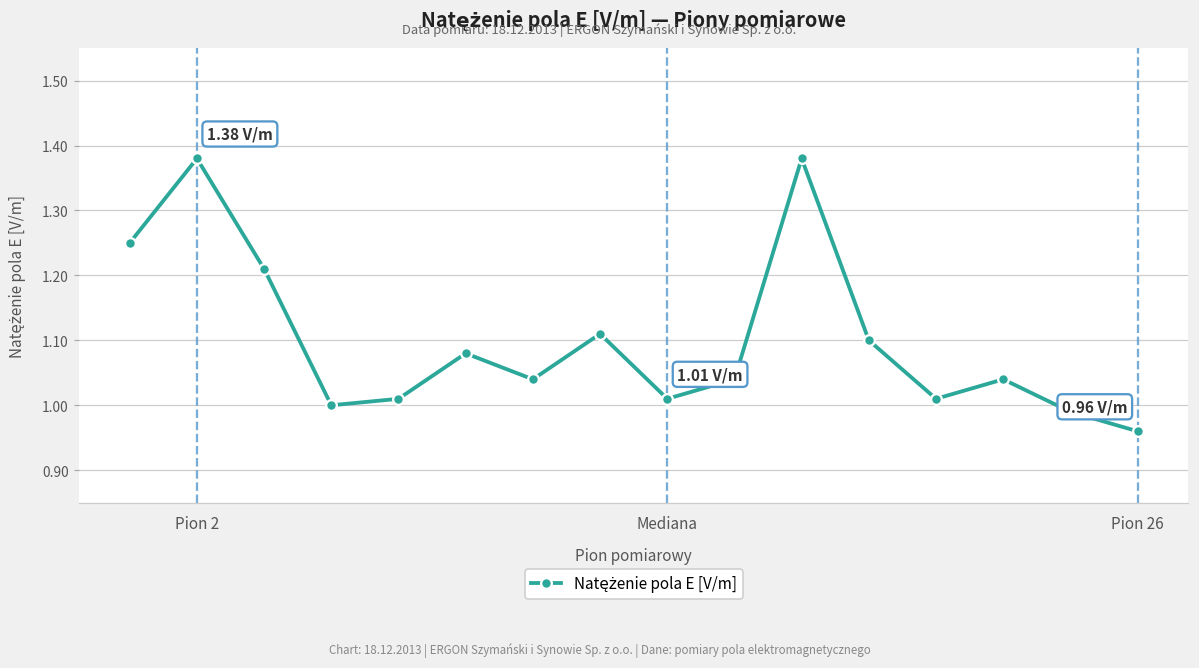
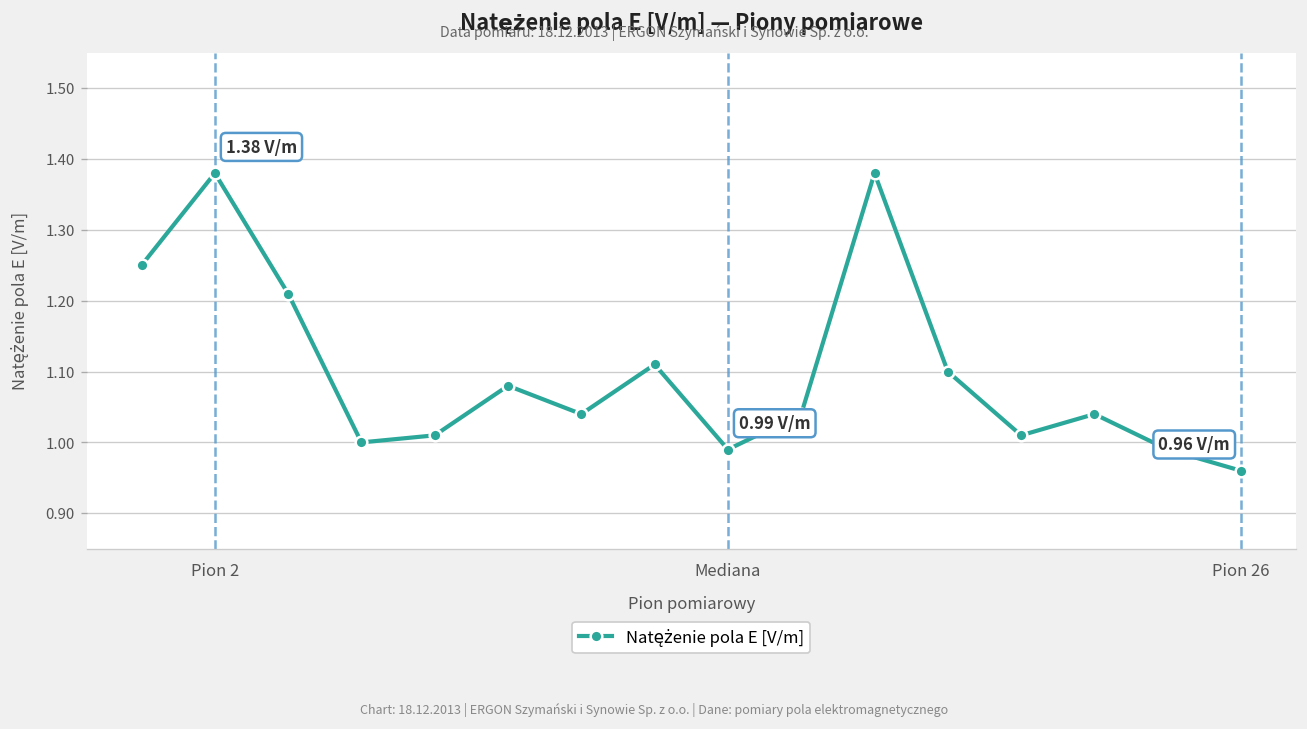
  {
-   "Mediana": 1.01
+   "Mediana": 0.99
  }
